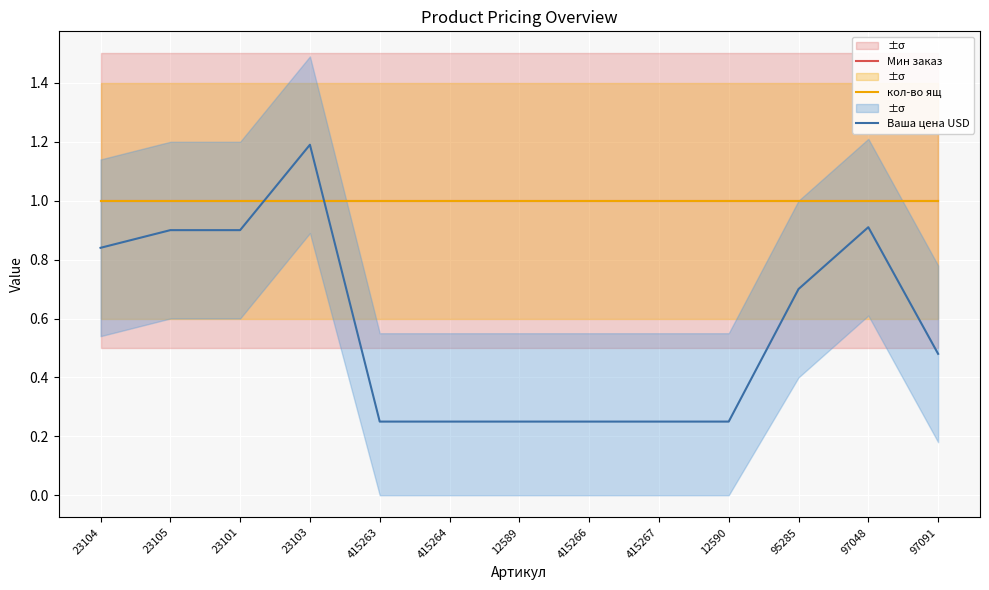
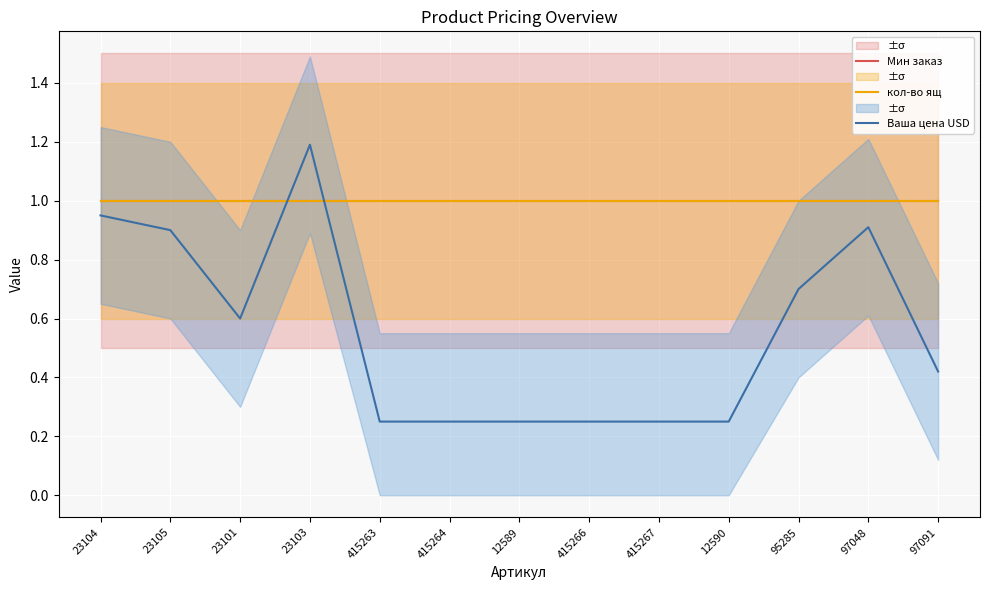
  {
    "Ваша цена USD": {
-     "23104": 0.84,
+     "23104": 0.95,
      "23105": 0.90,
-     "23101": 0.9,
+     "23101": 0.6,
      "23103": 1.19,
      "415263": 0.25,
      "415264": 0.25,
      "12589": 0.25,
      "415266": 0.25,
      "415267": 0.25,
      "12590": 0.25,
      "95285": 0.70,
      "97048": 0.91,
-     "97091": 0.48
+     "97091": 0.42
    }
  }
